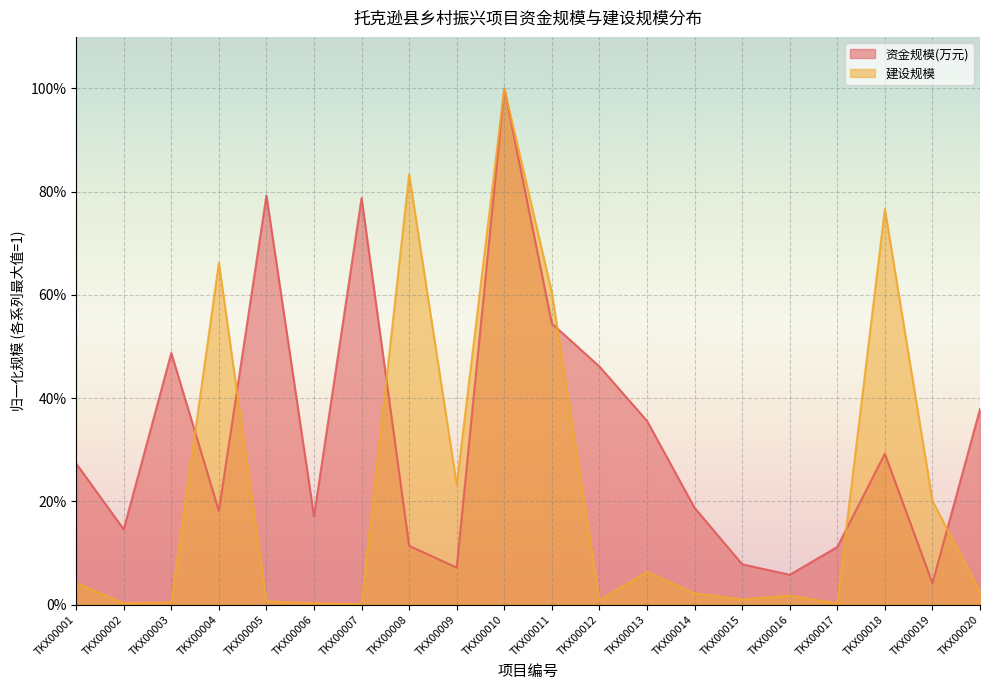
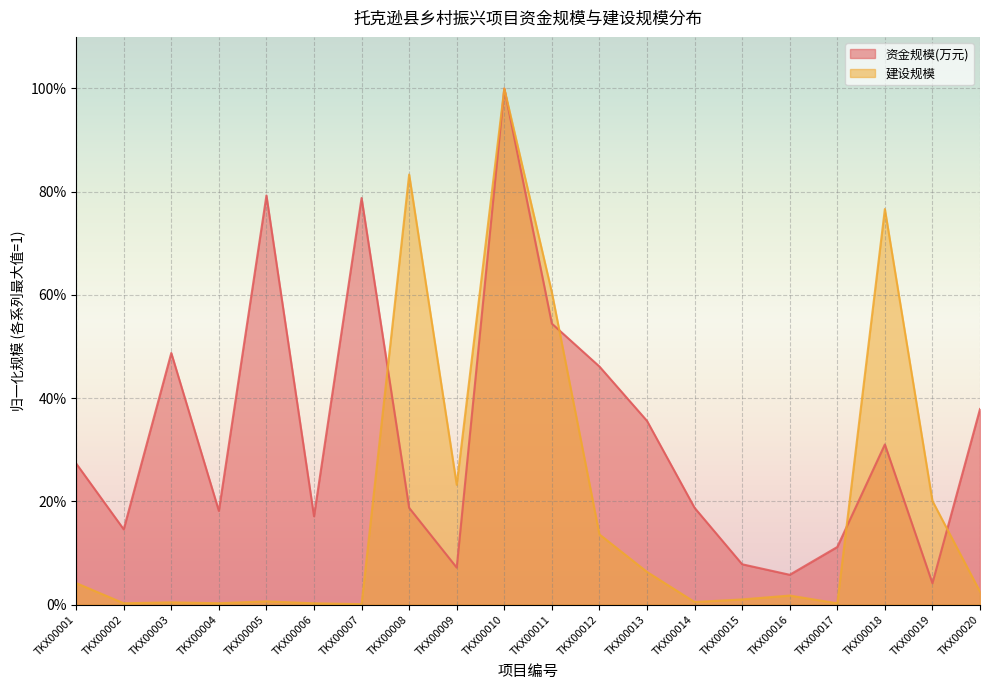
  {
    "资金规模(万元)": {
      "TKX00001": "27%",
      "TKX00002": "15%",
      "TKX00003": "49%",
      "TKX00004": "18%",
      "TKX00005": "79%",
      "TKX00006": "17%",
      "TKX00007": "79%",
-     "TKX00008": "11%",
+     "TKX00008": "19%",
      "TKX00009": "7%",
      "TKX00011": "54%",
      "TKX00012": "46%",
      "TKX00013": "36%",
      "TKX00014": "19%",
      "TKX00015": "8%",
      "TKX00016": "6%",
      "TKX00017": "11%",
-     "TKX00018": "29%",
+     "TKX00018": "31%",
      "TKX00019": "4%",
      "TKX00020": "38%"
    },
    "建设规模": {
      "TKX00001": "4%",
      "TKX00002": "0%",
      "TKX00003": "0%",
-     "TKX00004": "66%",
+     "TKX00004": "0%",
      "TKX00005": "1%",
      "TKX00006": "0%",
      "TKX00007": "0%",
      "TKX00008": "83%",
      "TKX00009": "23%",
      "TKX00011": "60%",
-     "TKX00012": "1%",
+     "TKX00012": "14%",
      "TKX00013": "6%",
-     "TKX00014": "2%",
+     "TKX00014": "1%",
      "TKX00015": "1%",
      "TKX00016": "2%",
      "TKX00017": "0%",
      "TKX00018": "77%",
      "TKX00019": "20%",
      "TKX00020": "3%"
    }
  }
